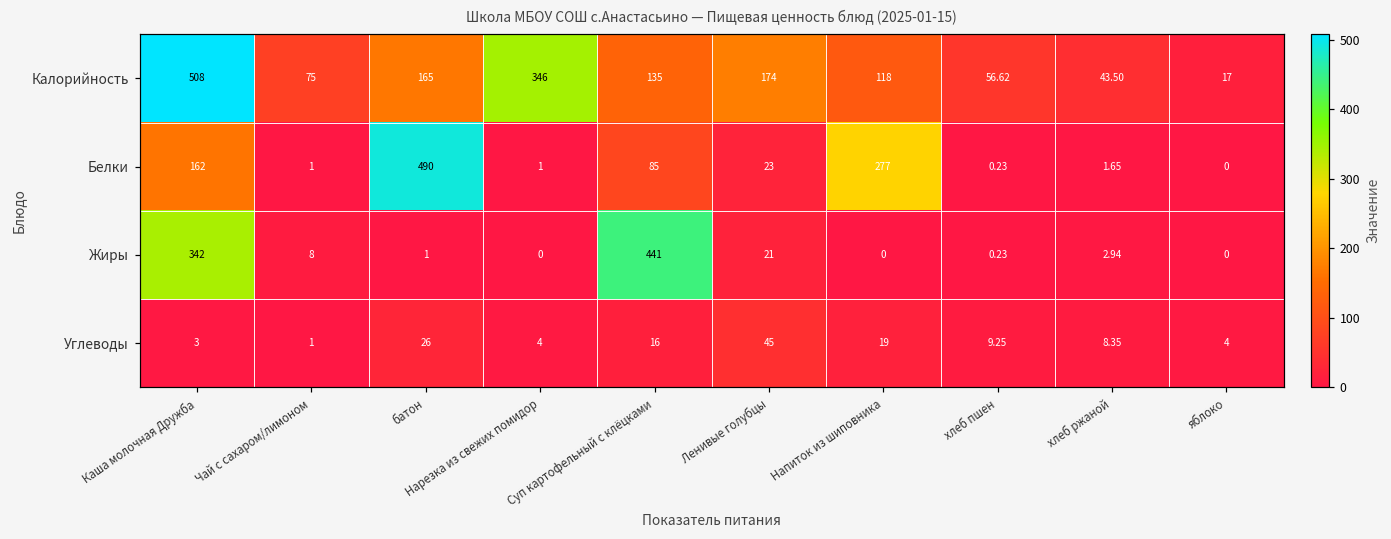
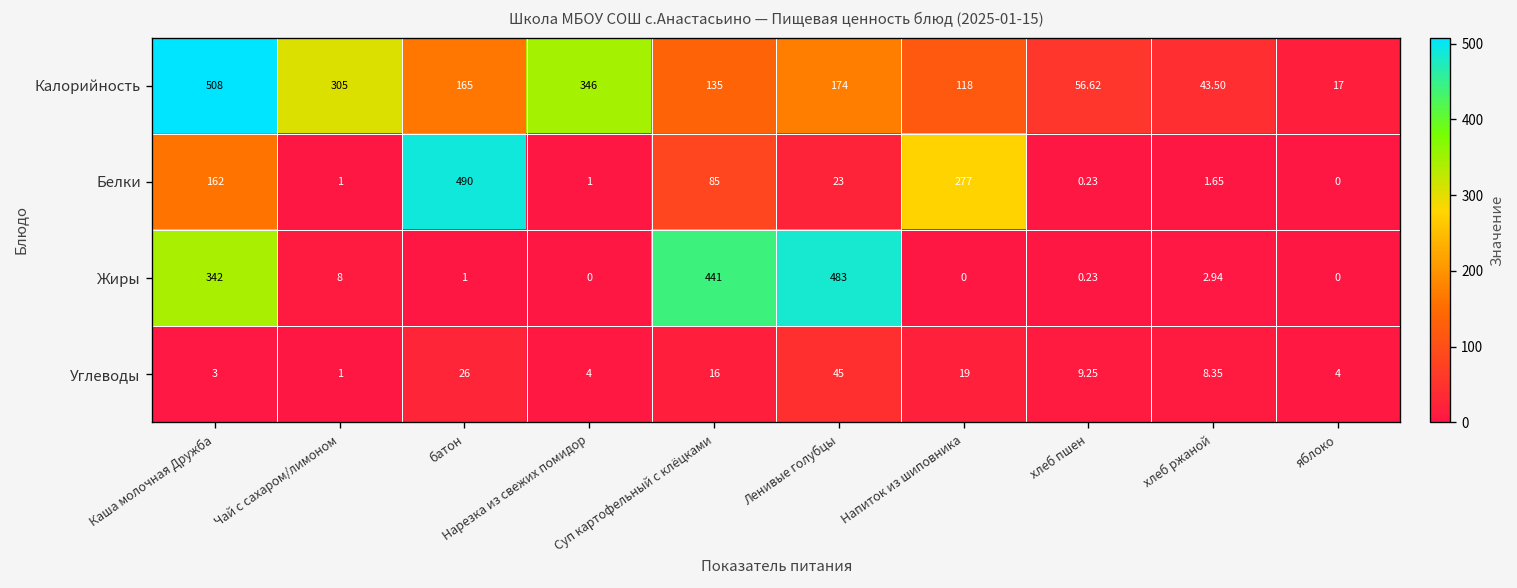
  {
    "Калорийность": {
      "Каша молочная Дружба": 508,
-     "Чай с сахаром/лимоном": 75,
+     "Чай с сахаром/лимоном": 305,
      "батон": 165,
      "Нарезка из свежих помидор": 346,
      "Суп картофельный с клёцками": 135,
      "Ленивые голубцы": 174,
      "Напиток из шиповника": 118,
      "хлеб пшен": 56.62,
      "хлеб ржаной": 43.50,
      "яблоко": 17
    },
    "Белки": {
      "Каша молочная Дружба": 162,
      "Чай с сахаром/лимоном": 1,
      "батон": 490,
      "Нарезка из свежих помидор": 1,
      "Суп картофельный с клёцками": 85,
      "Ленивые голубцы": 23,
      "Напиток из шиповника": 277,
      "хлеб пшен": 0.23,
      "хлеб ржаной": 1.65,
      "яблоко": 0
    },
    "Жиры": {
      "Каша молочная Дружба": 342,
      "Чай с сахаром/лимоном": 8,
      "батон": 1,
      "Нарезка из свежих помидор": 0,
      "Суп картофельный с клёцками": 441,
-     "Ленивые голубцы": 21,
+     "Ленивые голубцы": 483,
      "Напиток из шиповника": 0,
      "хлеб пшен": 0.23,
      "хлеб ржаной": 2.94,
      "яблоко": 0
    },
    "Углеводы": {
      "Каша молочная Дружба": 3,
      "Чай с сахаром/лимоном": 1,
      "батон": 26,
      "Нарезка из свежих помидор": 4,
      "Суп картофельный с клёцками": 16,
      "Ленивые голубцы": 45,
      "Напиток из шиповника": 19,
      "хлеб пшен": 9.25,
      "хлеб ржаной": 8.35,
      "яблоко": 4
    }
  }
